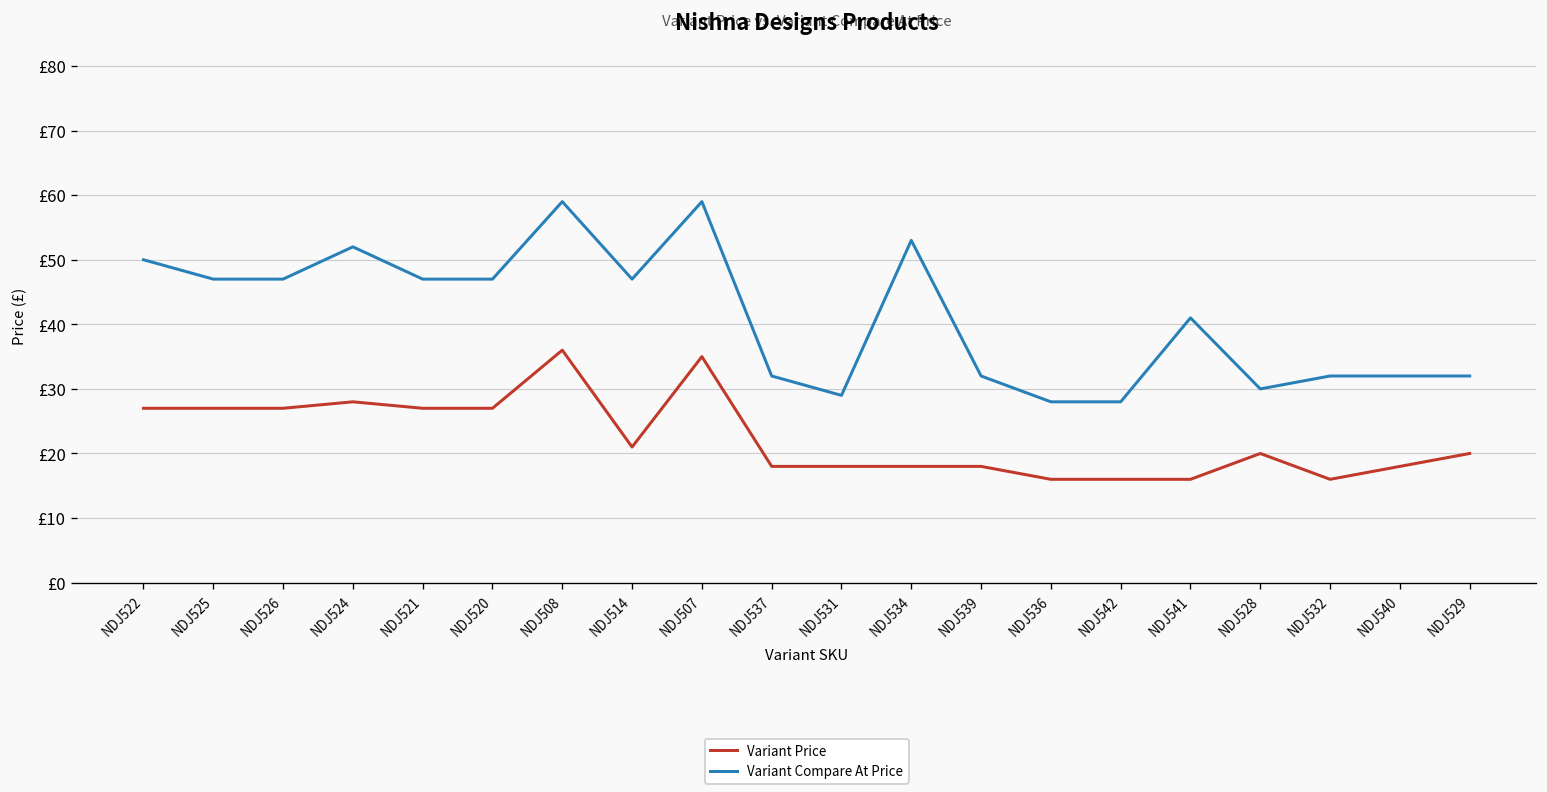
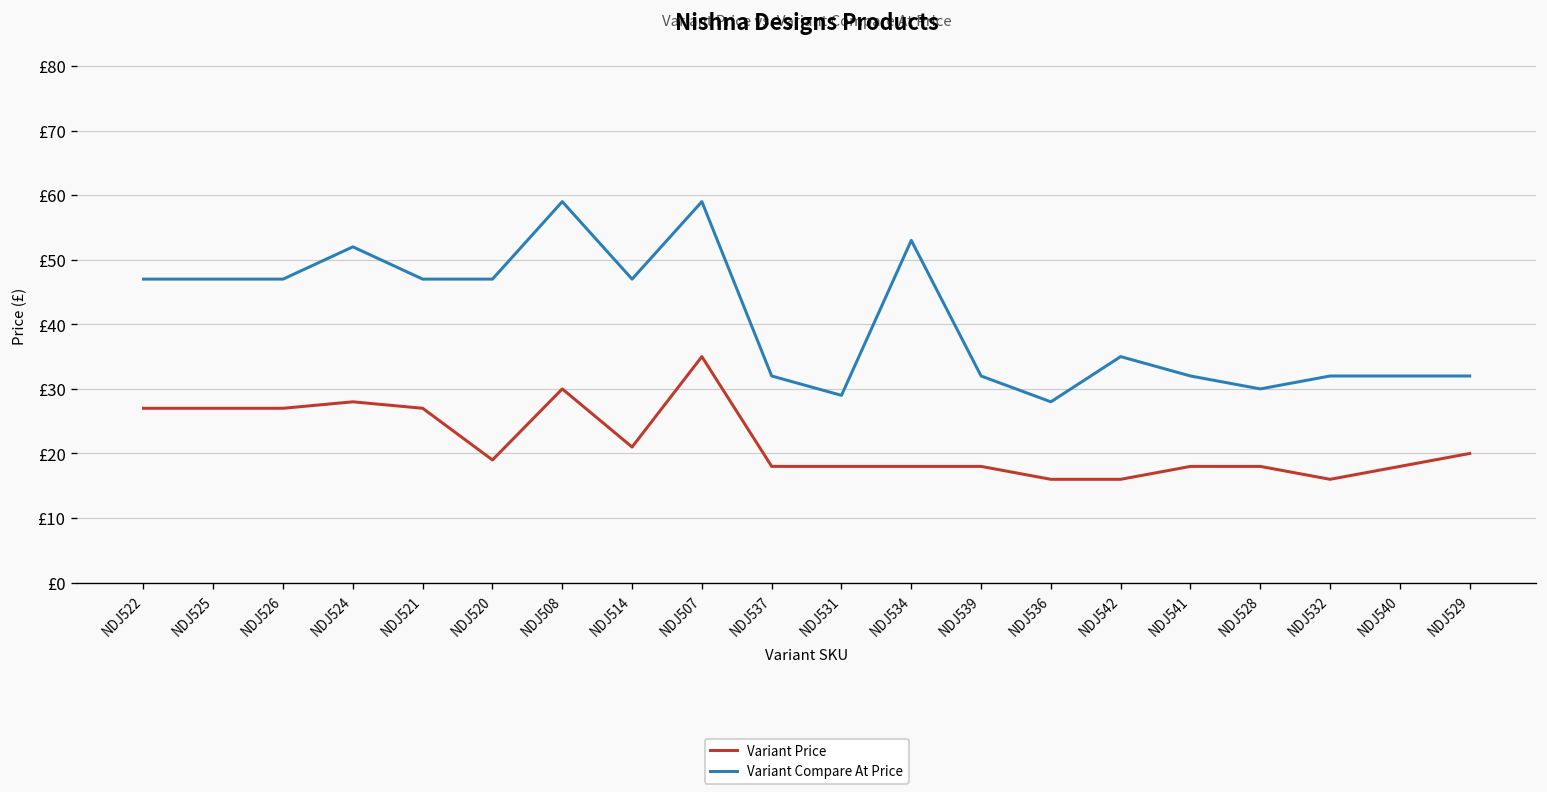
  {
    "Variant Price": {
      "NDJ522": "£27",
      "NDJ525": "£27",
      "NDJ526": "£27",
      "NDJ524": "£28",
      "NDJ521": "£27",
-     "NDJ520": "£27",
-     "NDJ508": "£36",
+     "NDJ520": "£19",
+     "NDJ508": "£30",
      "NDJ514": "£21",
      "NDJ507": "£35",
      "NDJ537": "£18",
      "NDJ531": "£18",
      "NDJ534": "£18",
      "NDJ539": "£18",
      "NDJ536": "£16",
      "NDJ542": "£16",
-     "NDJ541": "£16",
-     "NDJ528": "£20",
+     "NDJ541": "£18",
+     "NDJ528": "£18",
      "NDJ532": "£16",
      "NDJ540": "£18",
      "NDJ529": "£20"
    },
    "Variant Compare At Price": {
-     "NDJ522": "£50",
+     "NDJ522": "£47",
      "NDJ525": "£47",
      "NDJ526": "£47",
      "NDJ524": "£52",
      "NDJ521": "£47",
      "NDJ520": "£47",
      "NDJ508": "£59",
      "NDJ514": "£47",
      "NDJ507": "£59",
      "NDJ537": "£32",
      "NDJ531": "£29",
      "NDJ534": "£53",
      "NDJ539": "£32",
      "NDJ536": "£28",
-     "NDJ542": "£28",
-     "NDJ541": "£41",
+     "NDJ542": "£35",
+     "NDJ541": "£32",
      "NDJ528": "£30",
      "NDJ532": "£32",
      "NDJ540": "£32",
      "NDJ529": "£32"
    }
  }
